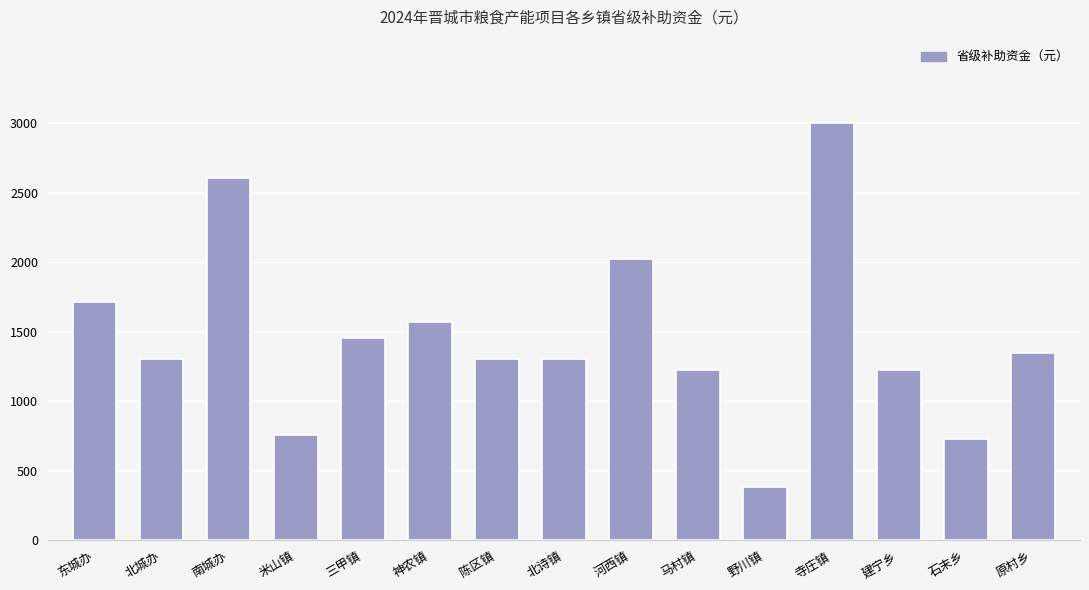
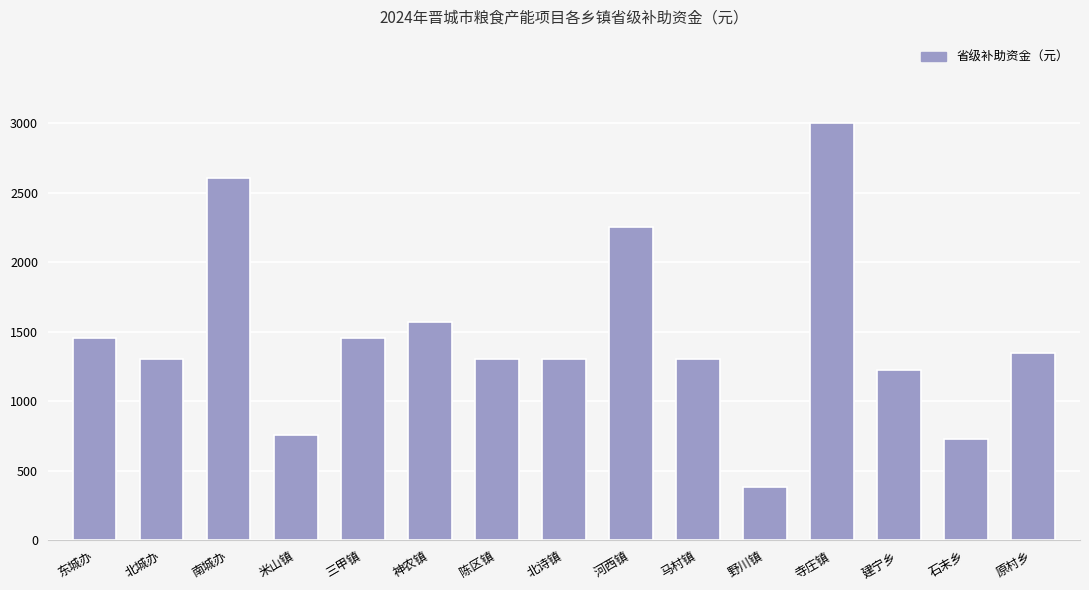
  {
-   "东城办": 1710,
+   "东城办": 1460,
    "北城办": 1300,
    "南城办": 2610,
    "米山镇": 760,
    "三甲镇": 1460,
    "神农镇": 1570,
    "陈区镇": 1300,
    "北诗镇": 1300,
-   "河西镇": 2020,
-   "马村镇": 1220,
+   "河西镇": 2250,
+   "马村镇": 1300,
    "野川镇": 380,
    "寺庄镇": 3000,
    "建宁乡": 1220,
    "石末乡": 730,
    "原村乡": 1350
  }
